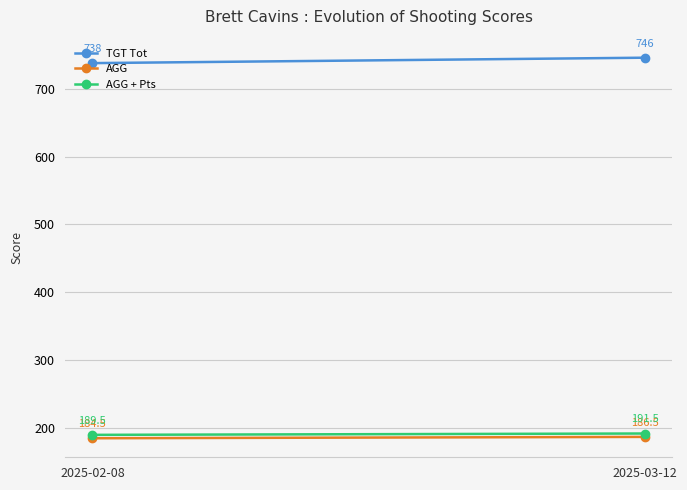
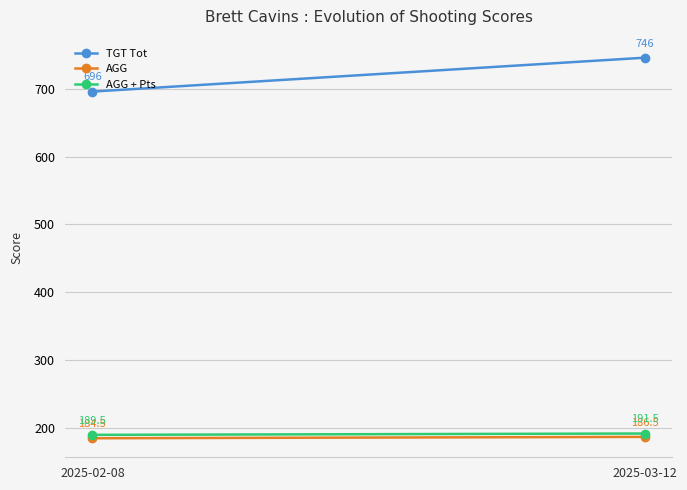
  {
    "TGT Tot": {
-     "2025-02-08": 738,
+     "2025-02-08": 696,
      "2025-03-12": 746
    }
  }
